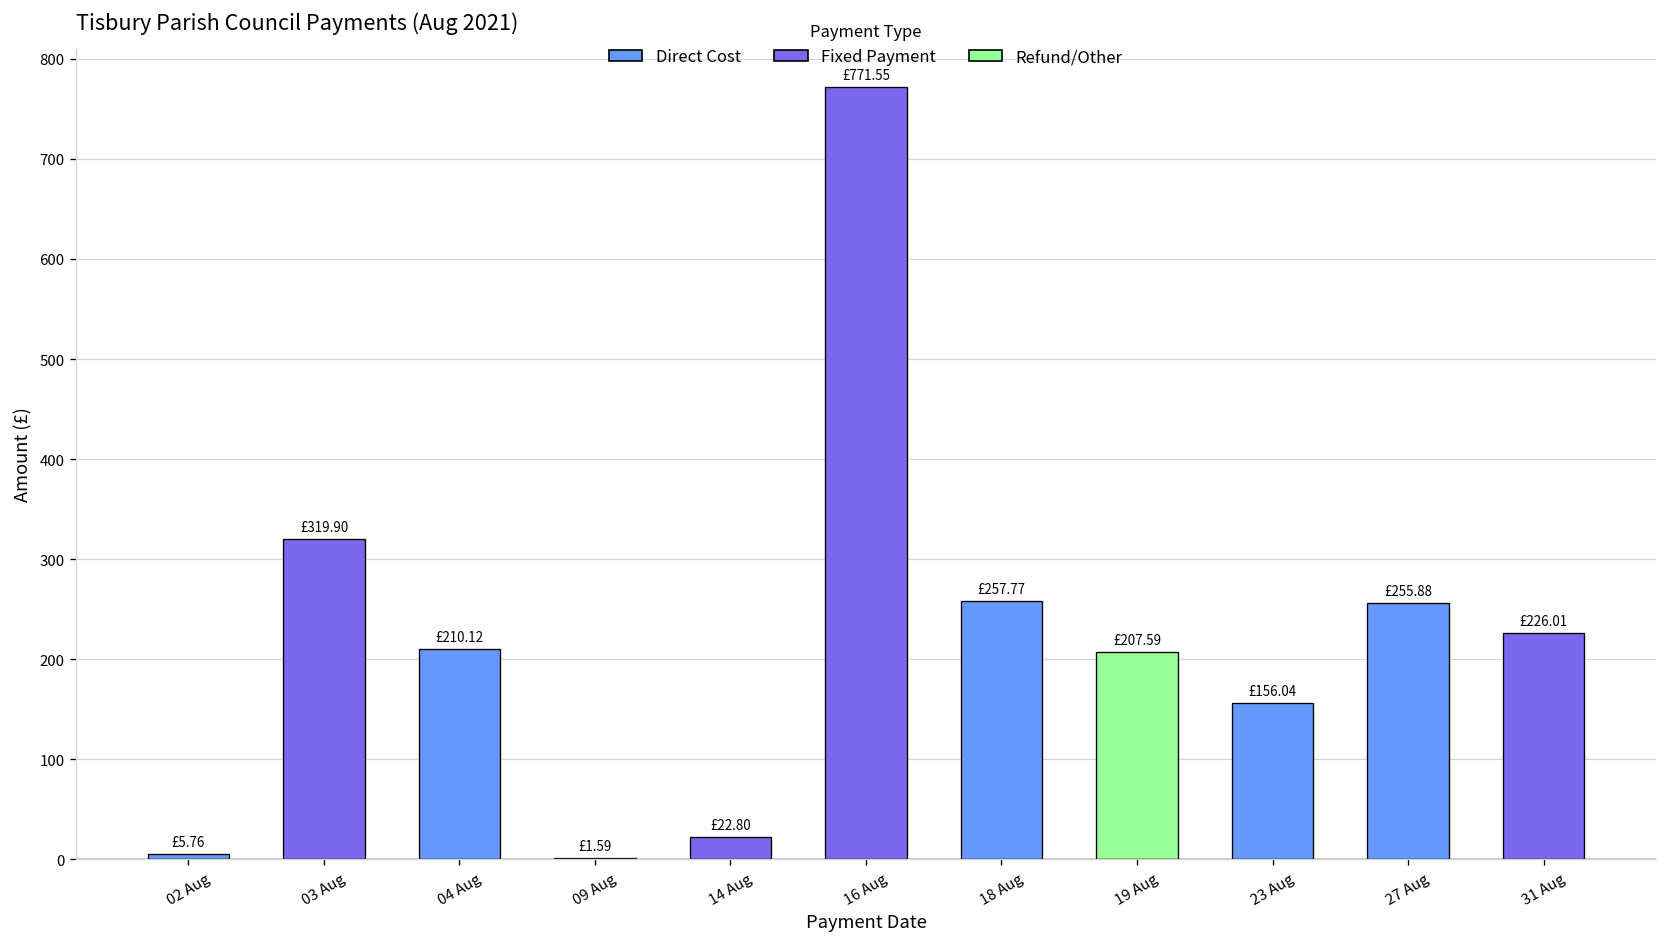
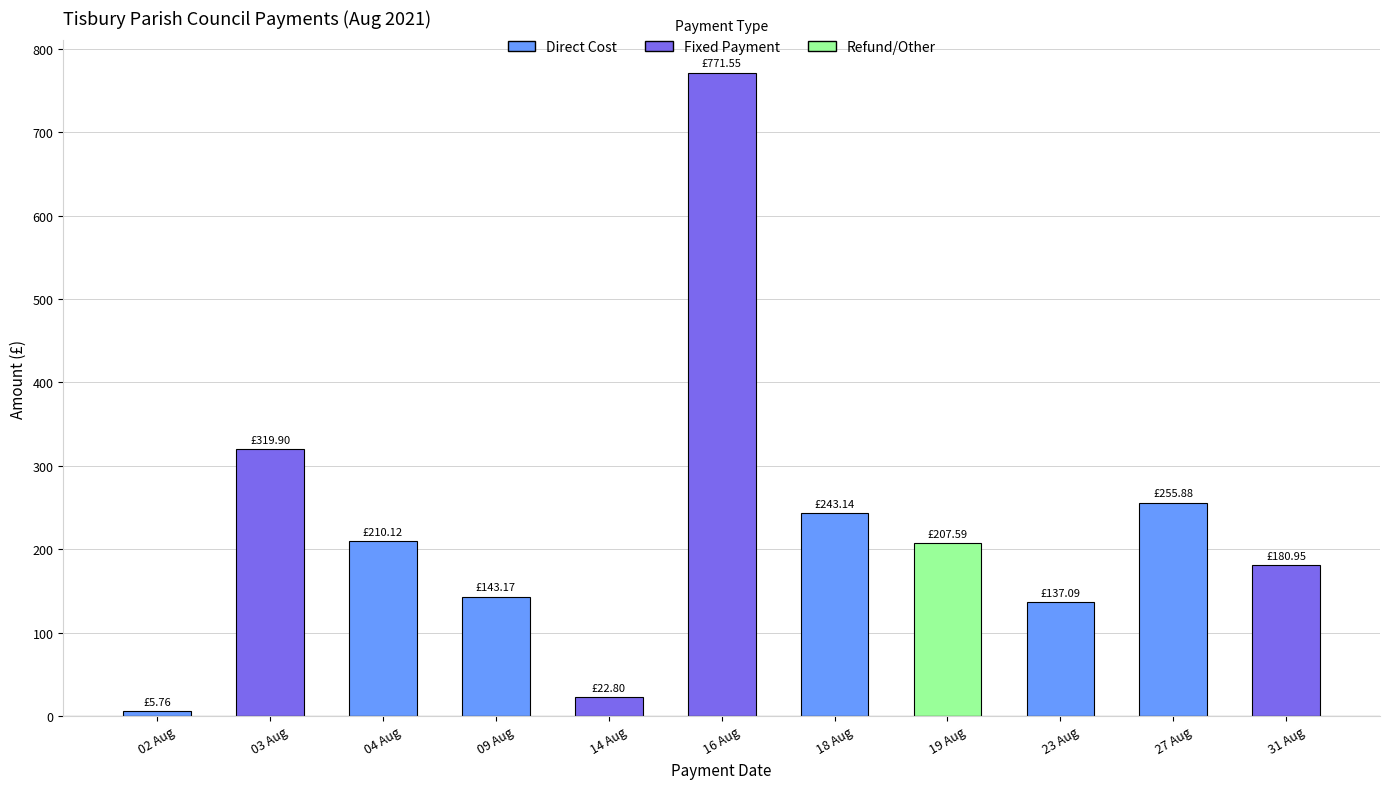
  {
    "02 Aug": "£5.76",
    "03 Aug": "£319.90",
    "04 Aug": "£210.12",
-   "09 Aug": "£1.59",
+   "09 Aug": "£143.17",
    "14 Aug": "£22.80",
    "16 Aug": "£771.55",
-   "18 Aug": "£257.77",
+   "18 Aug": "£243.14",
    "19 Aug": "£207.59",
-   "23 Aug": "£156.04",
+   "23 Aug": "£137.09",
    "27 Aug": "£255.88",
-   "31 Aug": "£226.01"
+   "31 Aug": "£180.95"
  }
